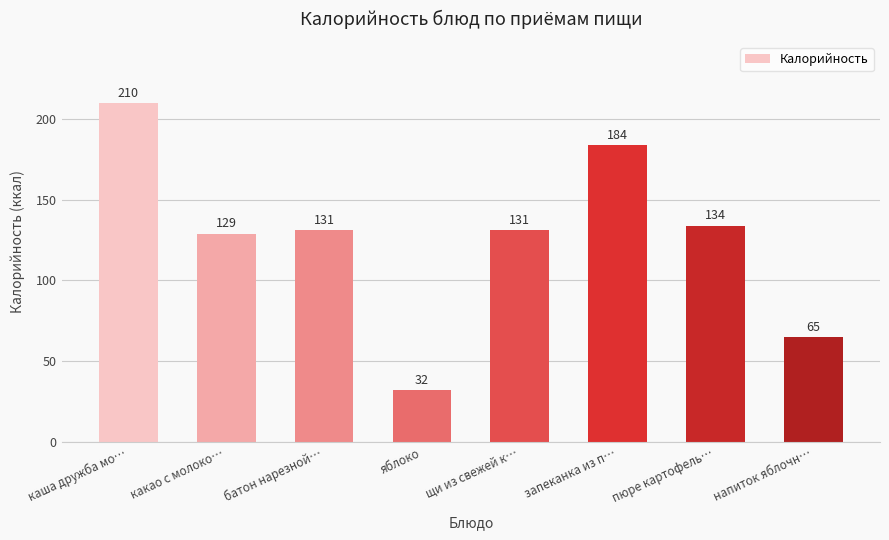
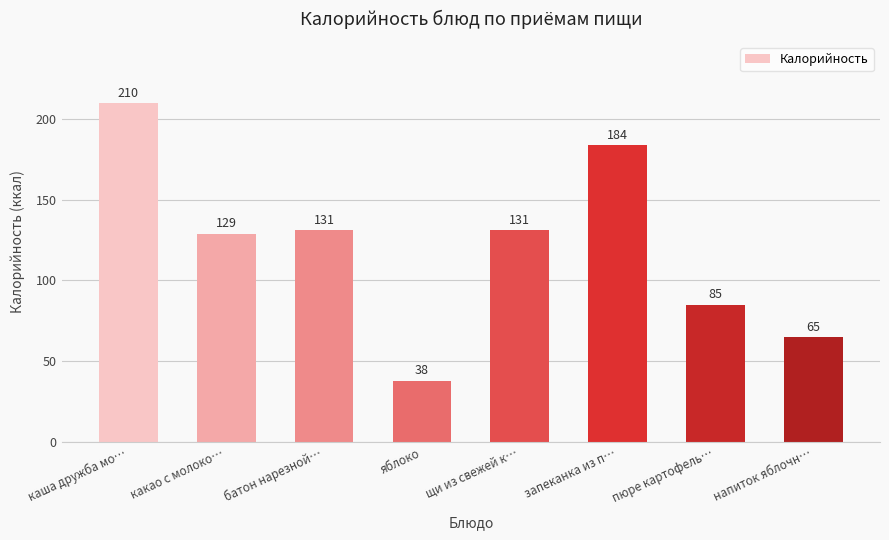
  {
    "каша дружба мо…": 210,
    "какао с молоко…": 129,
    "батон нарезной…": 131,
-   "яблоко": 32,
+   "яблоко": 38,
    "щи из свежей к…": 131,
    "запеканка из п…": 184,
-   "пюре картофель…": 134,
+   "пюре картофель…": 85,
    "напиток яблочн…": 65
  }
